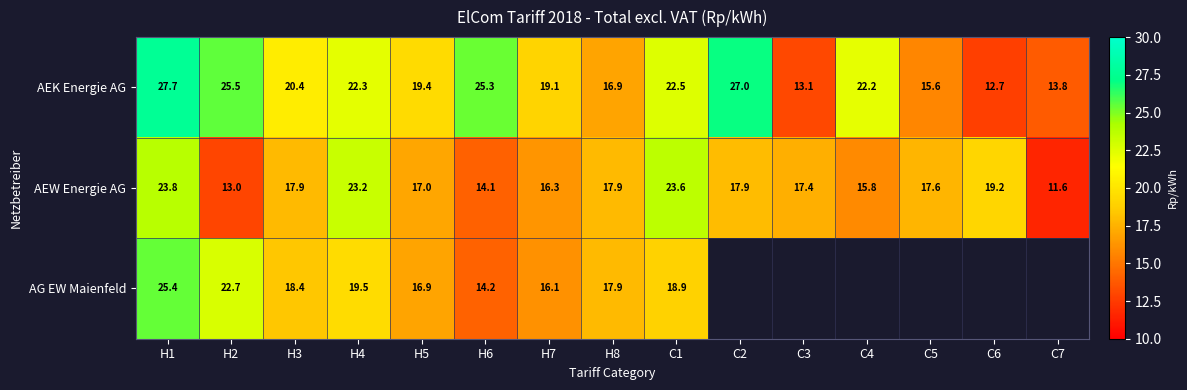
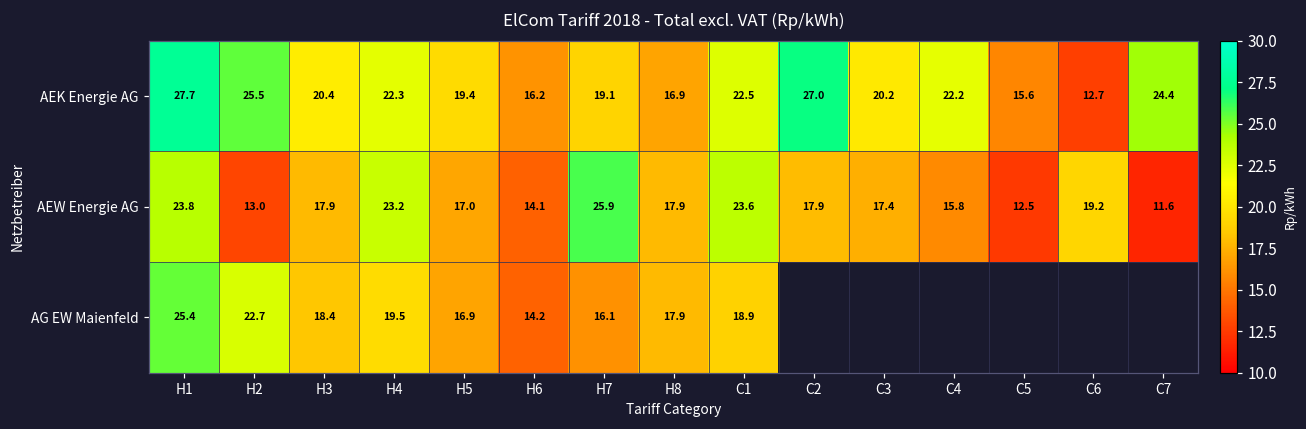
  {
    "AEK Energie AG": {
      "H1": 27.7,
      "H2": 25.5,
      "H3": 20.4,
      "H4": 22.3,
      "H5": 19.4,
-     "H6": 25.3,
+     "H6": 16.2,
      "H7": 19.1,
      "H8": 16.9,
      "C1": 22.5,
      "C2": 27.0,
-     "C3": 13.1,
+     "C3": 20.2,
      "C4": 22.2,
      "C5": 15.6,
      "C6": 12.7,
-     "C7": 13.8
+     "C7": 24.4
    },
    "AEW Energie AG": {
      "H1": 23.8,
      "H2": 13.0,
      "H3": 17.9,
      "H4": 23.2,
      "H5": 17.0,
      "H6": 14.1,
-     "H7": 16.3,
+     "H7": 25.9,
      "H8": 17.9,
      "C1": 23.6,
      "C2": 17.9,
      "C3": 17.4,
      "C4": 15.8,
-     "C5": 17.6,
+     "C5": 12.5,
      "C6": 19.2,
      "C7": 11.6
    },
    "AG EW Maienfeld": {
      "H1": 25.4,
      "H2": 22.7,
      "H3": 18.4,
      "H4": 19.5,
      "H5": 16.9,
      "H6": 14.2,
      "H7": 16.1,
      "H8": 17.9,
      "C1": 18.9
    }
  }
